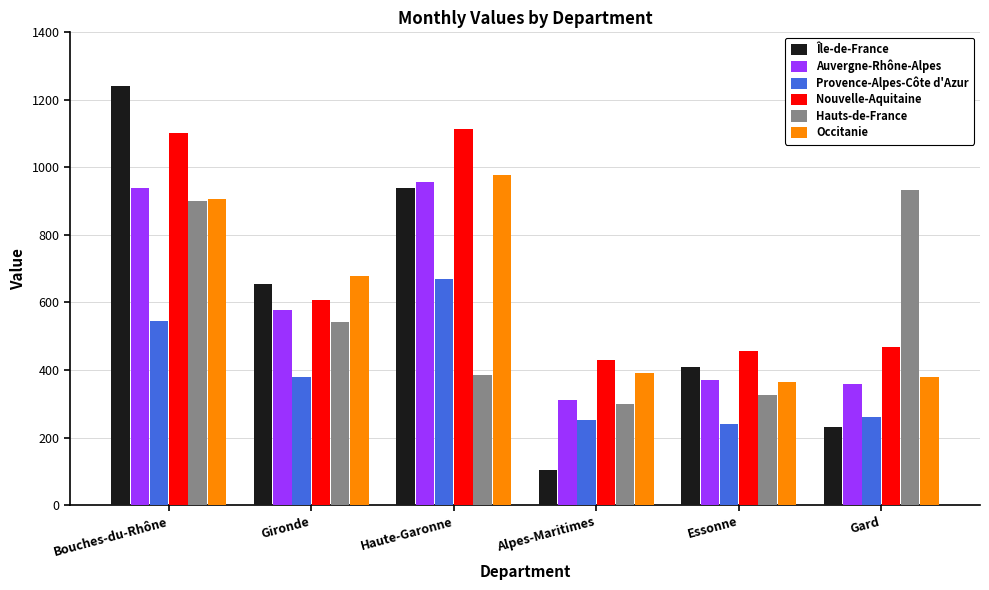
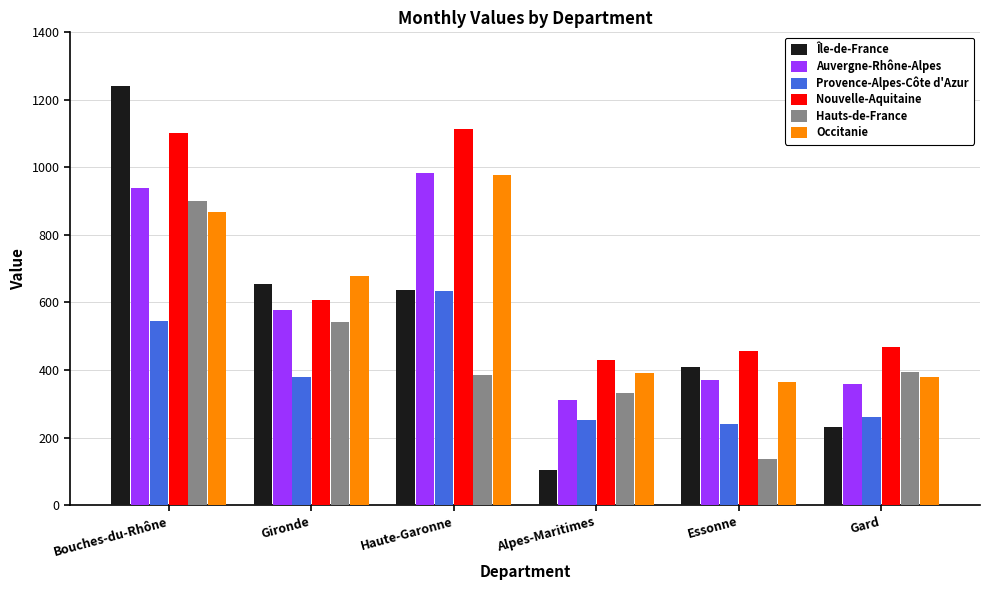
  {
    "Île-de-France": {
      "Bouches-du-Rhône": 1240,
      "Gironde": 660,
-     "Haute-Garonne": 940,
+     "Haute-Garonne": 640,
      "Alpes-Maritimes": 100,
      "Essonne": 410,
      "Gard": 230
    },
    "Auvergne-Rhône-Alpes": {
      "Bouches-du-Rhône": 940,
      "Gironde": 580,
-     "Haute-Garonne": 960,
+     "Haute-Garonne": 980,
      "Alpes-Maritimes": 310,
      "Essonne": 370,
      "Gard": 360
    },
    "Provence-Alpes-Côte d'Azur": {
      "Bouches-du-Rhône": 550,
      "Gironde": 380,
-     "Haute-Garonne": 670,
+     "Haute-Garonne": 630,
      "Alpes-Maritimes": 250,
      "Essonne": 240,
      "Gard": 260
    },
    "Nouvelle-Aquitaine": {
      "Bouches-du-Rhône": 1100,
      "Gironde": 610,
      "Haute-Garonne": 1110,
      "Alpes-Maritimes": 430,
      "Essonne": 460,
      "Gard": 470
    },
    "Hauts-de-France": {
      "Bouches-du-Rhône": 900,
      "Gironde": 540,
      "Haute-Garonne": 380,
-     "Alpes-Maritimes": 300,
-     "Essonne": 330,
-     "Gard": 930
+     "Alpes-Maritimes": 330,
+     "Essonne": 140,
+     "Gard": 390
    },
    "Occitanie": {
-     "Bouches-du-Rhône": 910,
+     "Bouches-du-Rhône": 870,
      "Gironde": 680,
      "Haute-Garonne": 980,
      "Alpes-Maritimes": 390,
      "Essonne": 370,
      "Gard": 380
    }
  }
